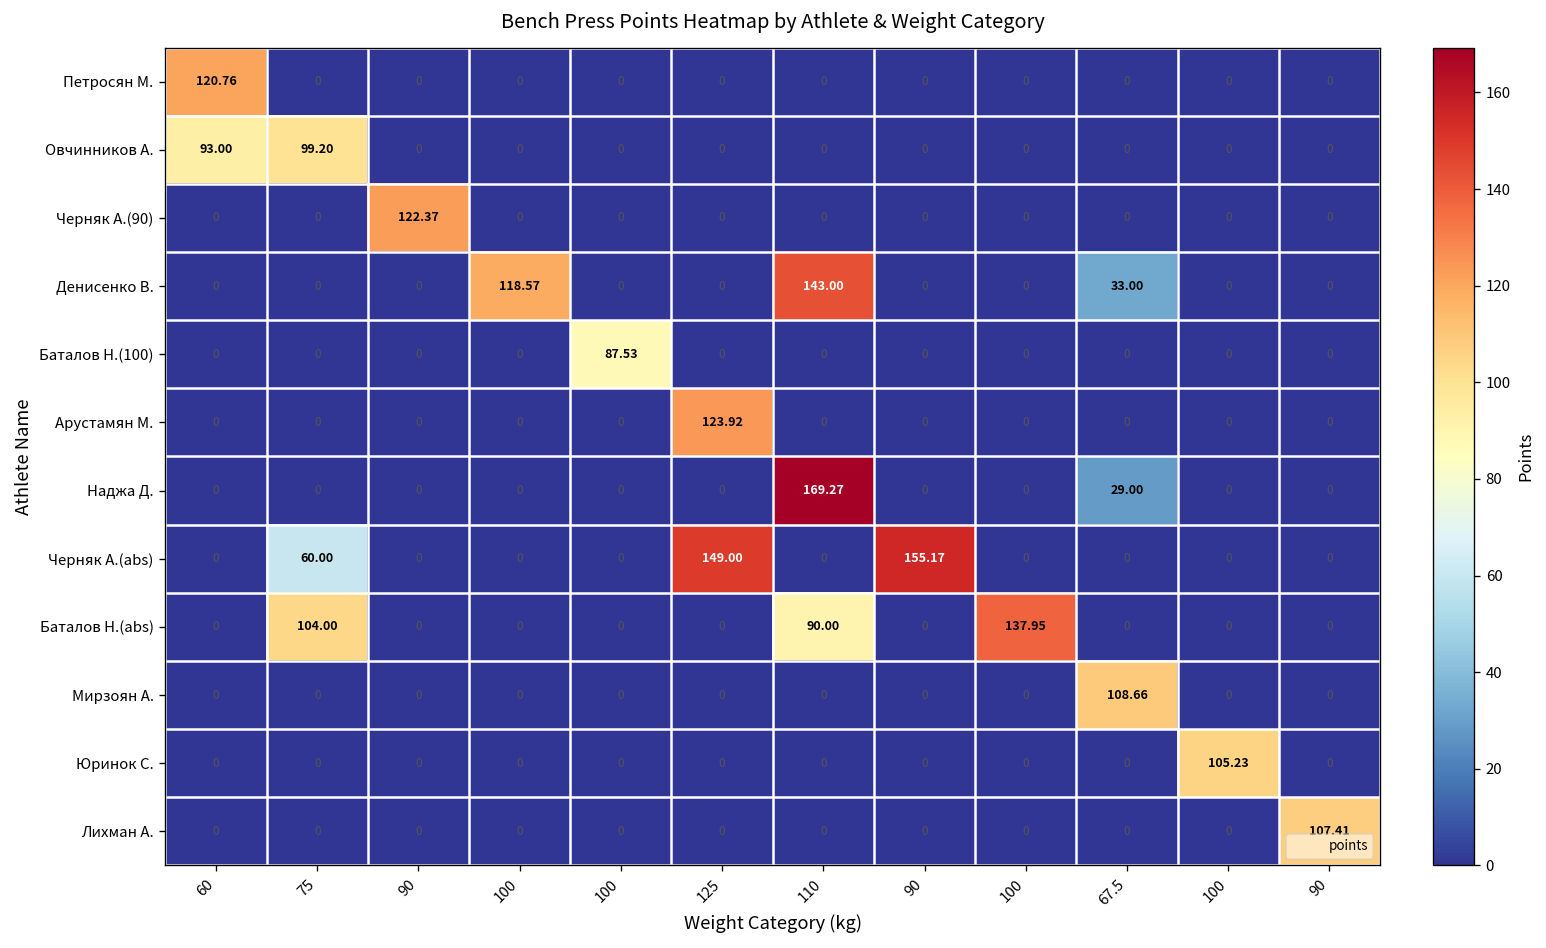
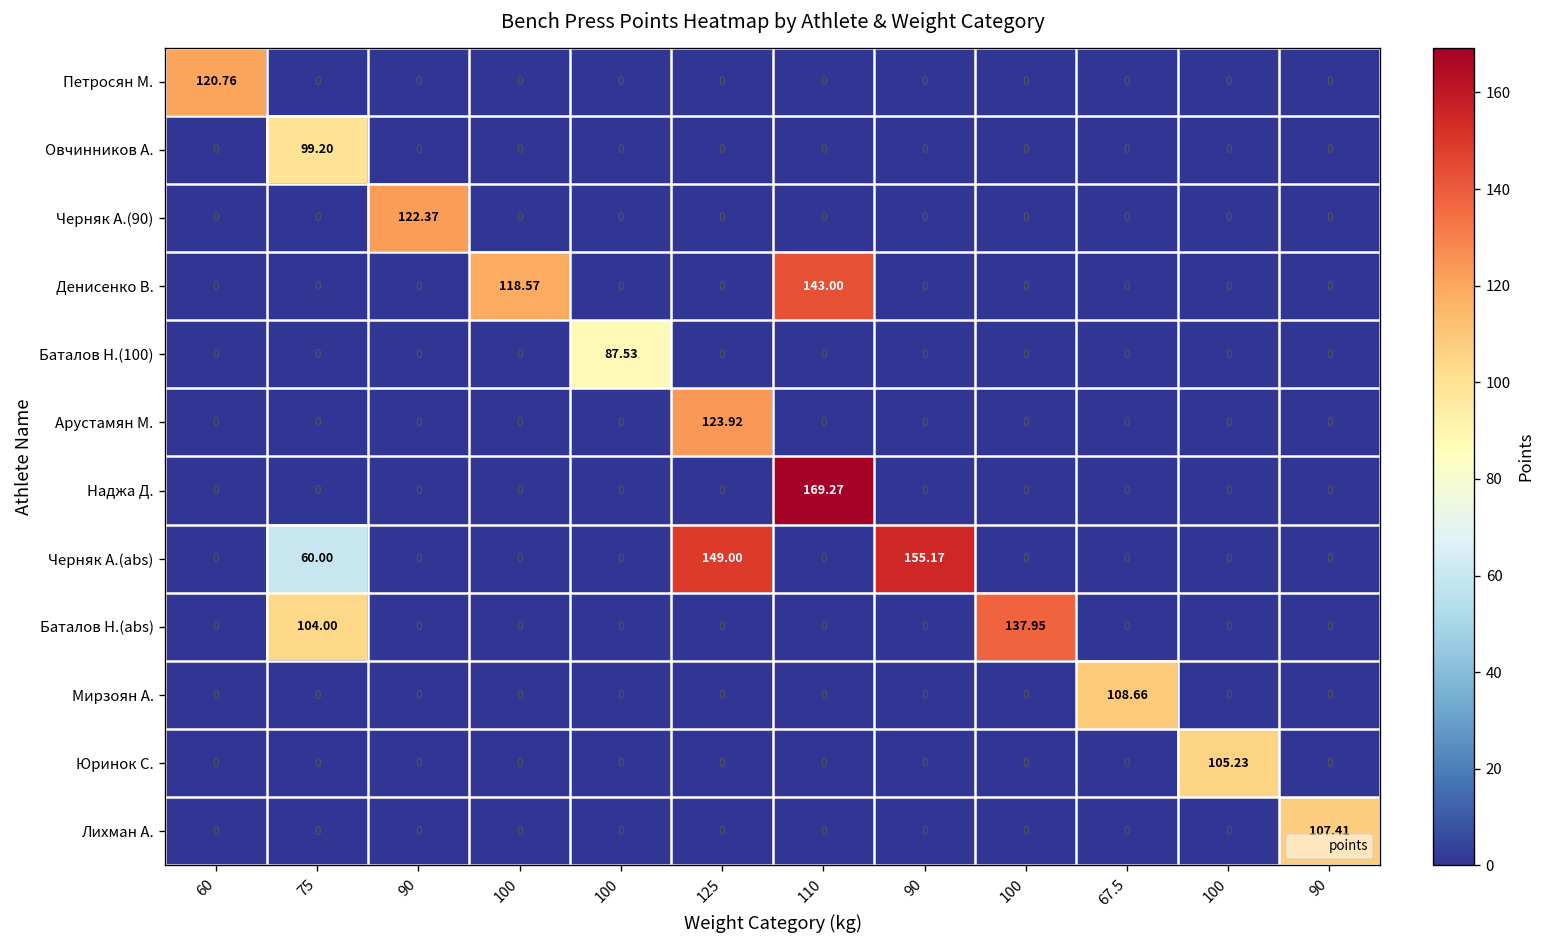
  {
    "Петросян М.": {
      "60": 120.76,
      "75": 0,
      "125": 0,
      "110": 0,
      "67.5": 0
    },
    "Овчинников А.": {
-     "60": 93.00,
+     "60": 0,
      "75": 99.20,
      "125": 0,
      "110": 0,
      "67.5": 0
    },
    "Черняк А.(90)": {
      "60": 0,
      "75": 0,
      "125": 0,
      "110": 0,
      "67.5": 0
    },
    "Денисенко В.": {
      "60": 0,
      "75": 0,
      "125": 0,
      "110": 143.00,
-     "67.5": 33.00
+     "67.5": 0
    },
    "Баталов Н.(100)": {
      "60": 0,
      "75": 0,
      "125": 0,
      "110": 0,
      "67.5": 0
    },
    "Арустамян М.": {
      "60": 0,
      "75": 0,
      "125": 123.92,
      "110": 0,
      "67.5": 0
    },
    "Наджа Д.": {
      "60": 0,
      "75": 0,
      "125": 0,
      "110": 169.27,
-     "67.5": 29.00
+     "67.5": 0
    },
    "Черняк А.(abs)": {
      "60": 0,
      "75": 60.00,
      "125": 149.00,
      "110": 0,
      "67.5": 0
    },
    "Баталов Н.(abs)": {
      "60": 0,
      "75": 104.00,
      "125": 0,
-     "110": 90.00,
+     "110": 0,
      "67.5": 0
    },
    "Мирзоян А.": {
      "60": 0,
      "75": 0,
      "125": 0,
      "110": 0,
      "67.5": 108.66
    },
    "Юринок С.": {
      "60": 0,
      "75": 0,
      "125": 0,
      "110": 0,
      "67.5": 0
    },
    "Лихман А.": {
      "60": 0,
      "75": 0,
      "125": 0,
      "110": 0,
      "67.5": 0
    }
  }
